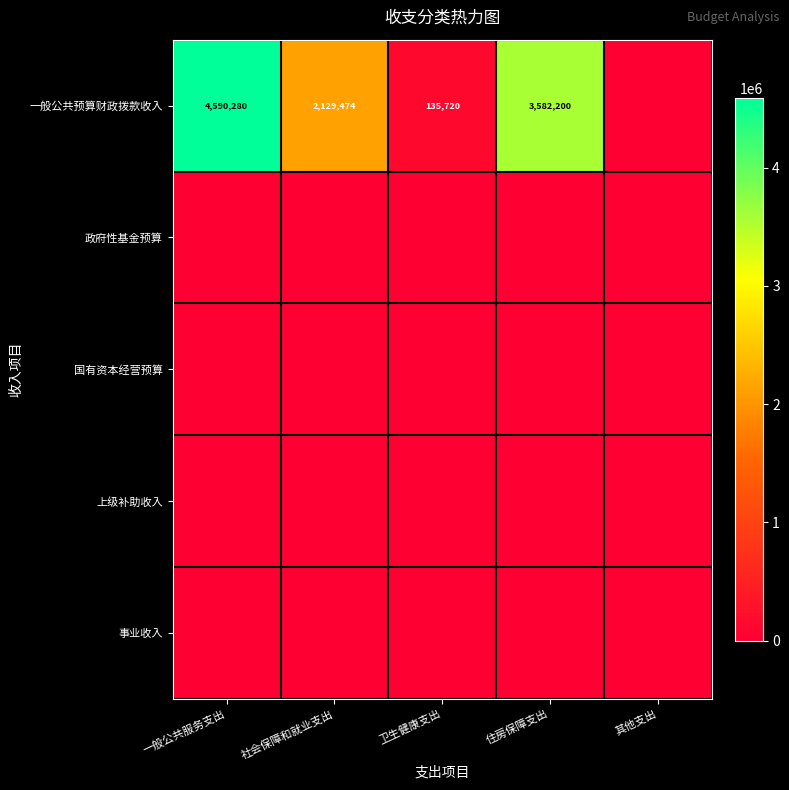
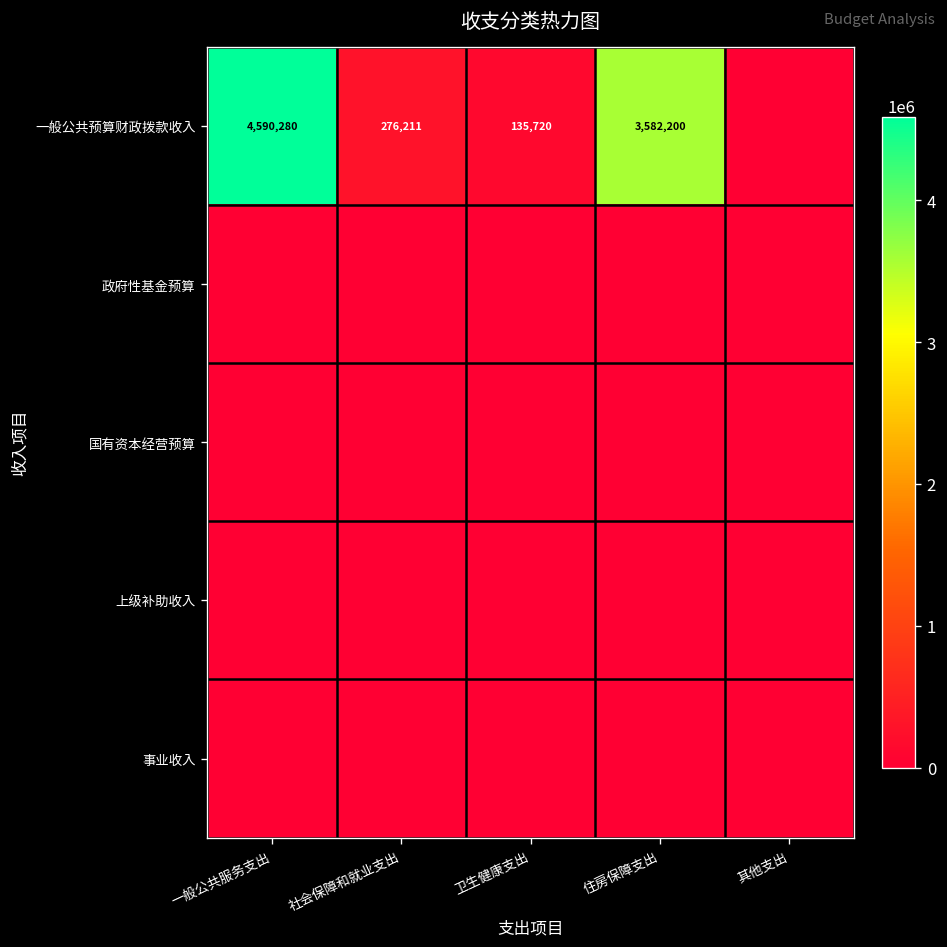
  {
    "一般公共预算财政拨款收入": {
      "一般公共服务支出": "4,590,280",
-     "社会保障和就业支出": "2,129,474",
+     "社会保障和就业支出": "276,211",
      "卫生健康支出": "135,720",
      "住房保障支出": "3,582,200"
    }
  }
